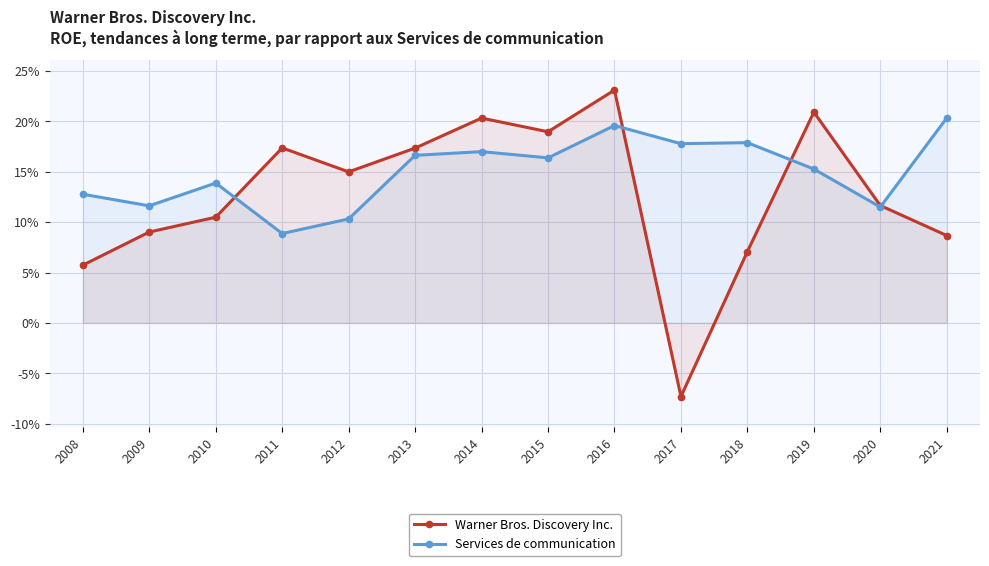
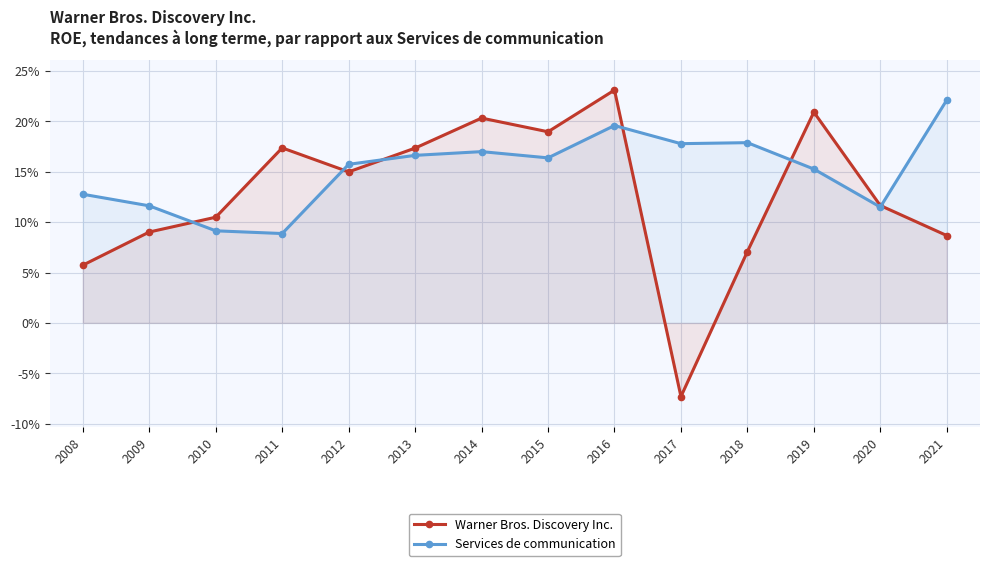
  {
    "Services de communication": {
      "2008": "12.8%",
      "2009": "11.6%",
-     "2010": "13.9%",
+     "2010": "9.1%",
      "2011": "8.9%",
-     "2012": "10.3%",
+     "2012": "15.7%",
      "2013": "16.6%",
      "2014": "17.0%",
      "2015": "16.4%",
      "2016": "19.6%",
      "2017": "17.8%",
      "2018": "17.9%",
      "2019": "15.3%",
-     "2021": "20.3%"
+     "2021": "22.1%"
    }
  }
